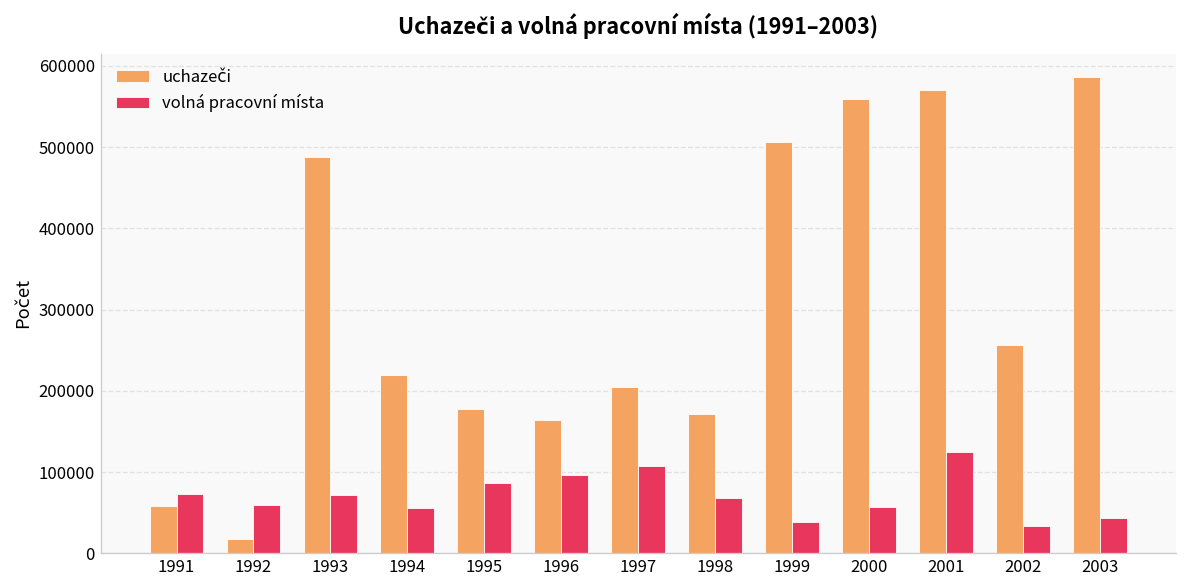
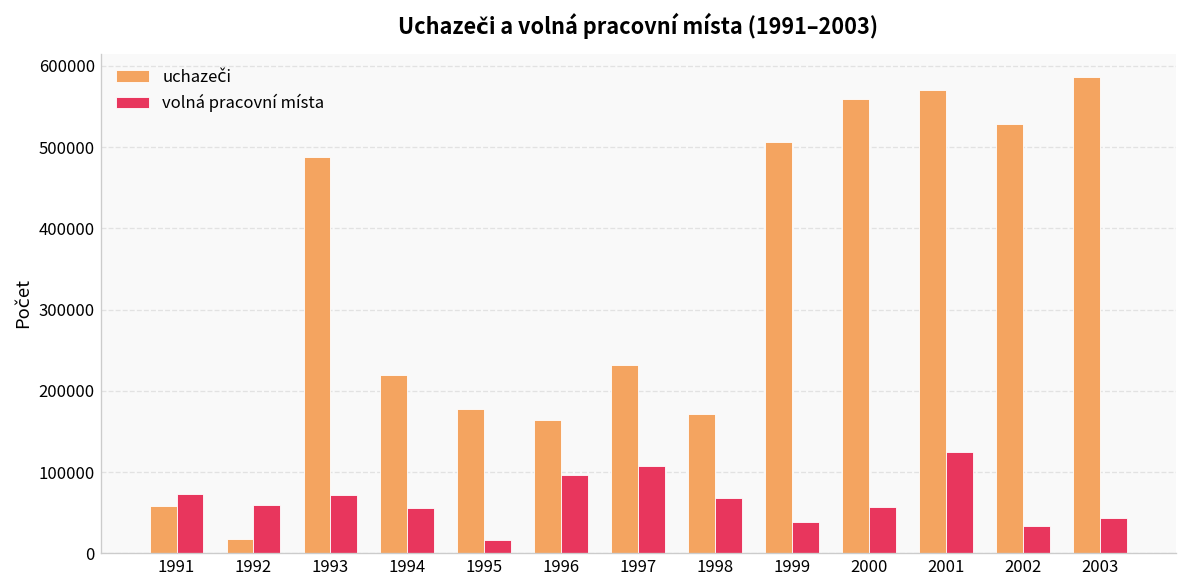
  {
    "uchazeči": {
      "1991": 60000,
      "1992": 20000,
      "1993": 490000,
      "1994": 220000,
      "1995": 180000,
      "1996": 160000,
-     "1997": 210000,
+     "1997": 230000,
      "1998": 170000,
      "1999": 510000,
      "2000": 560000,
      "2001": 570000,
-     "2002": 260000,
+     "2002": 530000,
      "2003": 590000
    },
    "volná pracovní místa": {
      "1991": 70000,
      "1992": 60000,
      "1993": 70000,
      "1994": 60000,
-     "1995": 90000,
+     "1995": 20000,
      "1996": 100000,
      "1997": 110000,
      "1998": 70000,
      "1999": 40000,
      "2000": 60000,
      "2001": 120000,
      "2002": 30000,
      "2003": 40000
    }
  }
